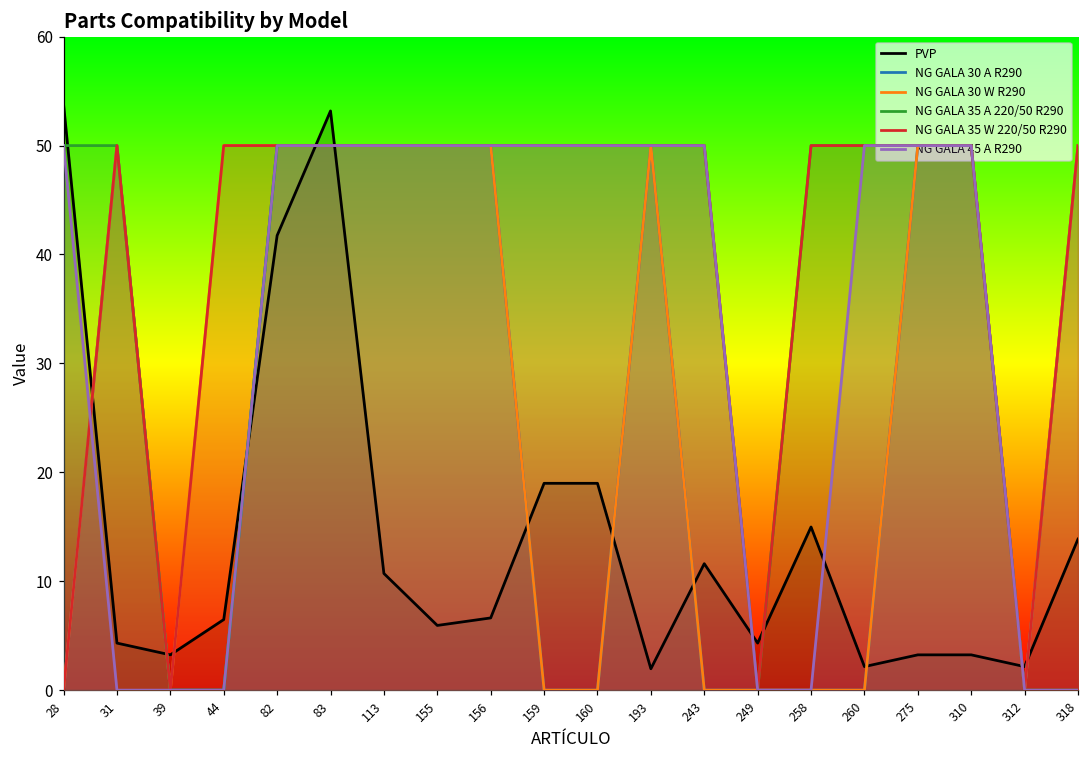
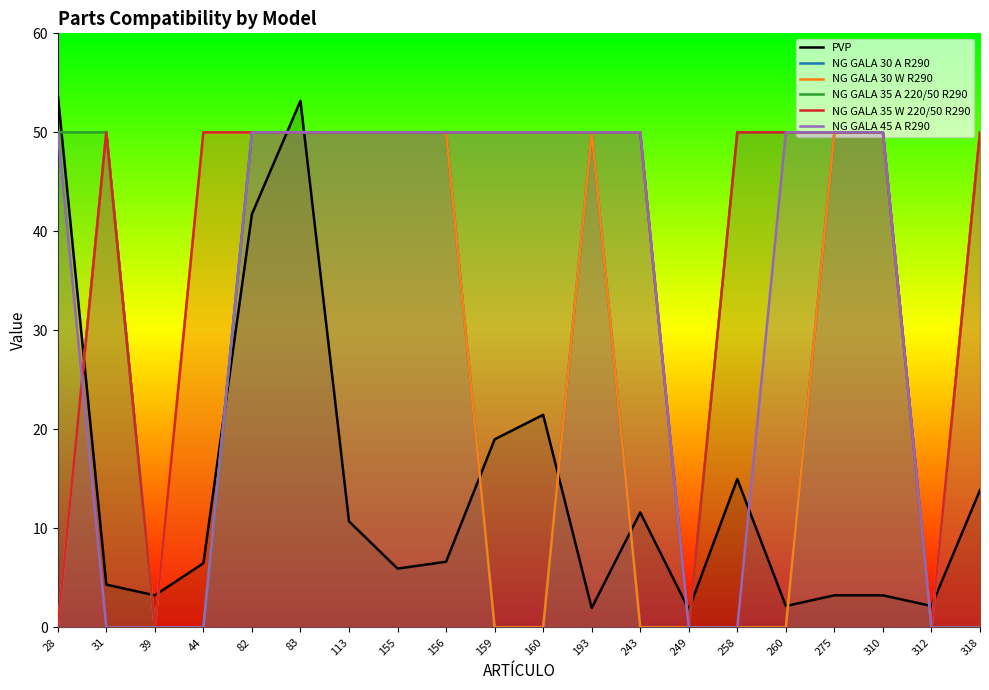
  {
    "PVP": {
      "28": 54,
      "31": 4,
      "39": 3,
      "44": 6,
      "82": 42,
      "83": 53,
      "113": 11,
      "155": 6,
      "156": 7,
      "159": 19,
-     "160": 19,
+     "160": 21,
      "193": 2,
      "243": 12,
-     "249": 4,
+     "249": 2,
      "258": 15,
      "260": 2,
      "275": 3,
      "310": 3,
      "312": 2,
      "318": 14
    },
    "NG GALA 45 A R290": {
      "31": 0
    }
  }
